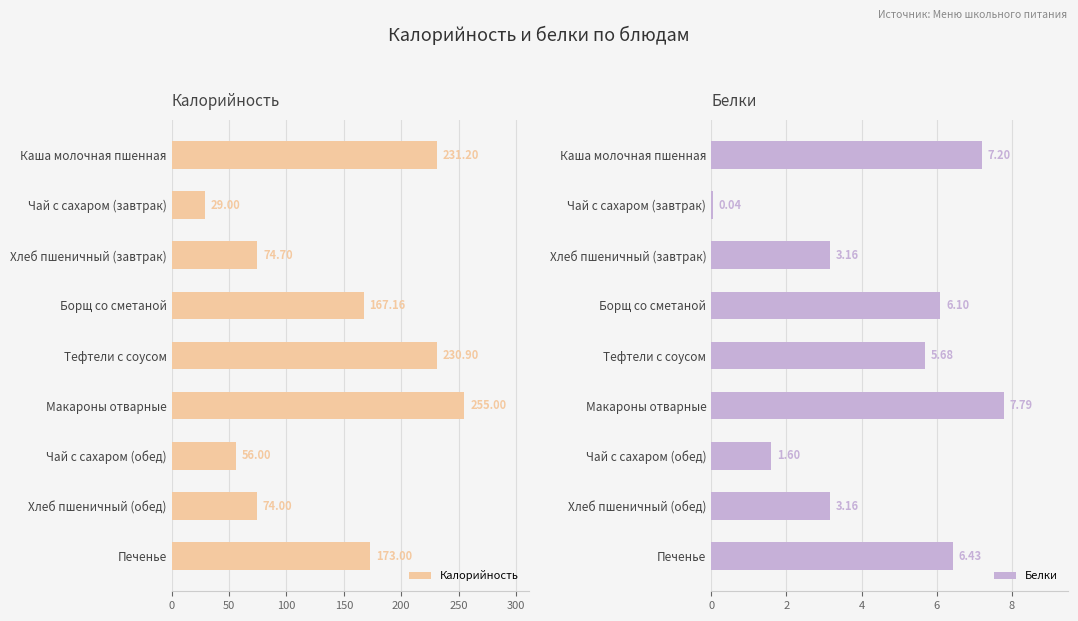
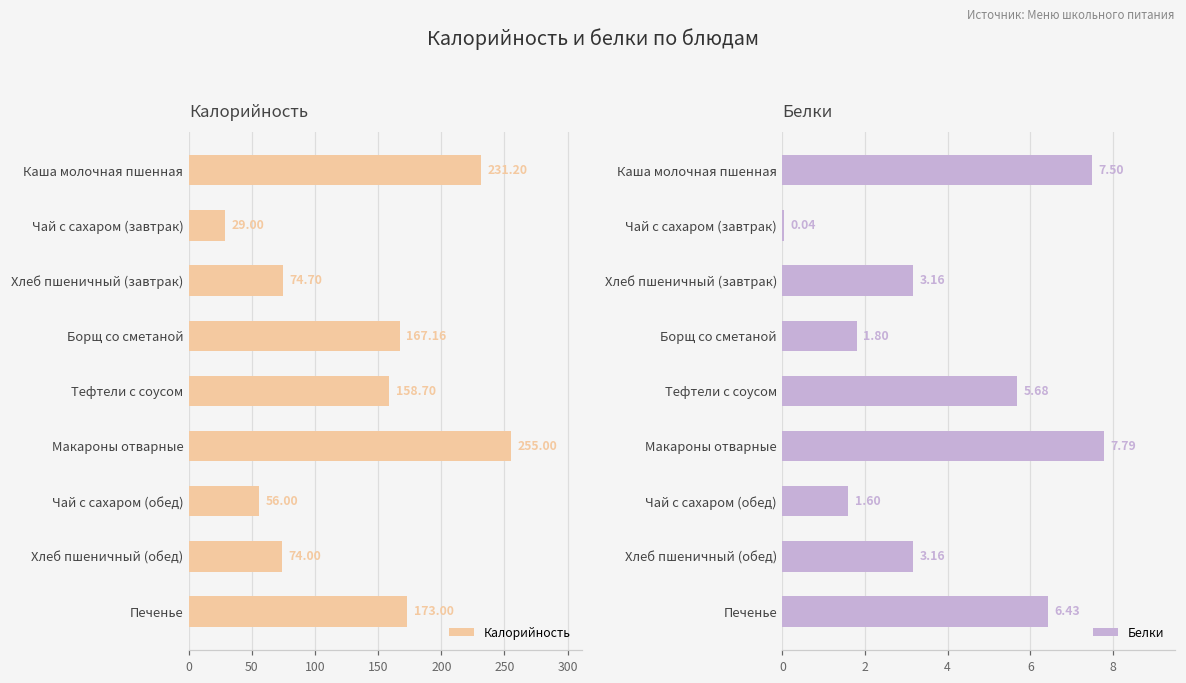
  {
    "Калорийность": {
      "Каша молочная пшенная": 231.20,
      "Чай с сахаром (завтрак)": 29.00,
      "Хлеб пшеничный (завтрак)": 74.70,
      "Борщ со сметаной": 167.16,
-     "Тефтели с соусом": 230.90,
+     "Тефтели с соусом": 158.70,
      "Макароны отварные": 255.00,
      "Чай с сахаром (обед)": 56.00,
      "Хлеб пшеничный (обед)": 74.00,
      "Печенье": 173.00
    },
    "Белки": {
-     "Каша молочная пшенная": 7.20,
+     "Каша молочная пшенная": 7.50,
      "Чай с сахаром (завтрак)": 0.04,
      "Хлеб пшеничный (завтрак)": 3.16,
-     "Борщ со сметаной": 6.10,
+     "Борщ со сметаной": 1.80,
      "Тефтели с соусом": 5.68,
      "Макароны отварные": 7.79,
      "Чай с сахаром (обед)": 1.60,
      "Хлеб пшеничный (обед)": 3.16,
      "Печенье": 6.43
    }
  }
